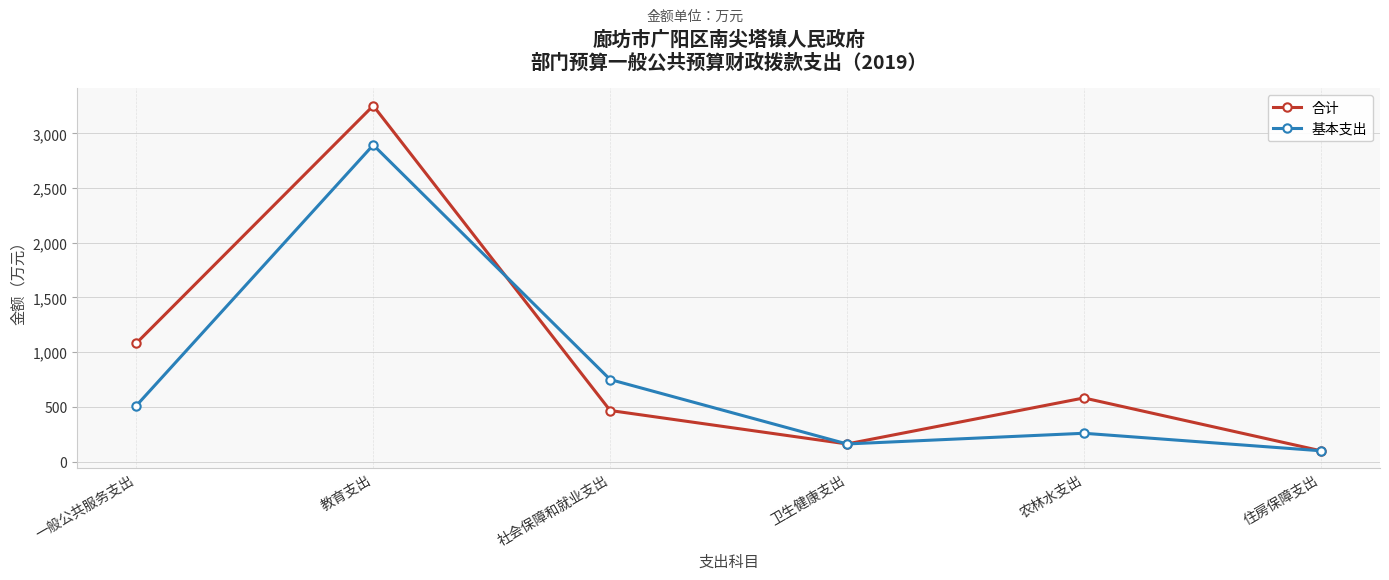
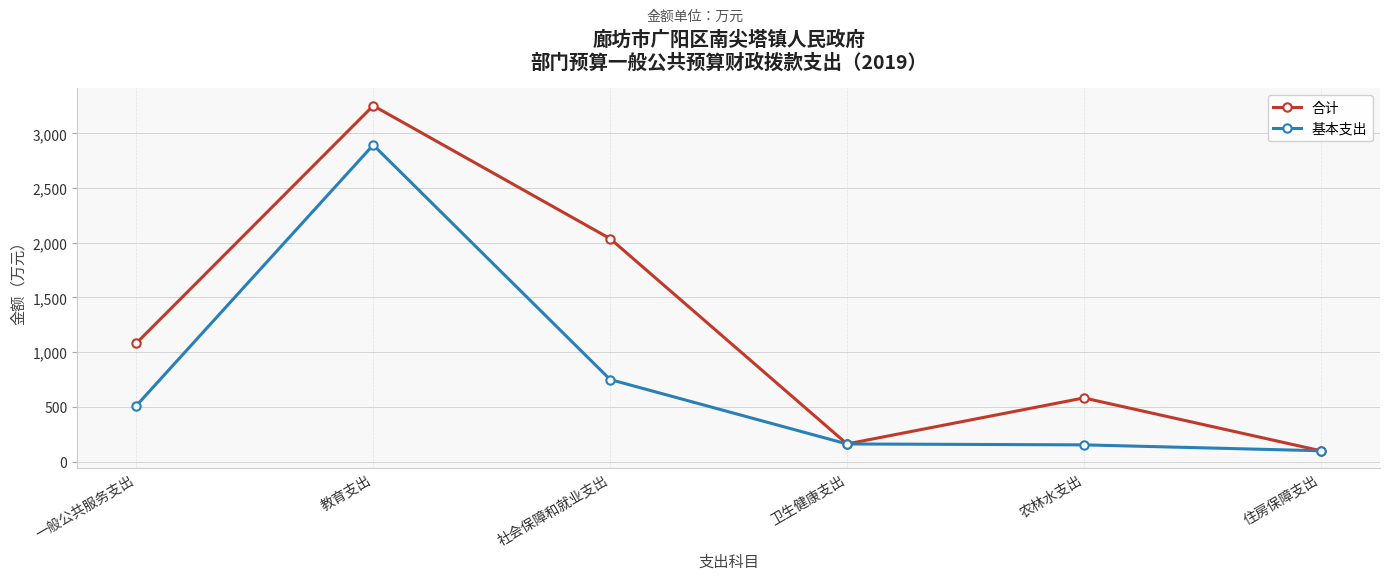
  {
    "合计": {
      "一般公共服务支出": "1,080",
      "教育支出": "3,250",
-     "社会保障和就业支出": "470",
+     "社会保障和就业支出": "2,040",
      "农林水支出": "580"
    },
    "基本支出": {
      "一般公共服务支出": "510",
      "教育支出": "2,890",
      "社会保障和就业支出": "750",
-     "农林水支出": "260"
+     "农林水支出": "150"
    }
  }
